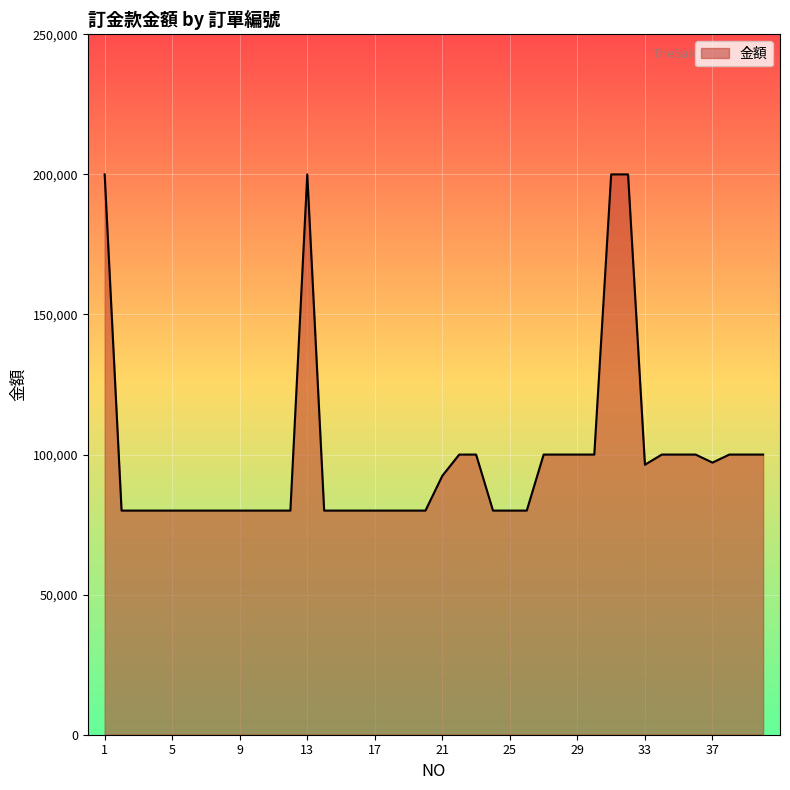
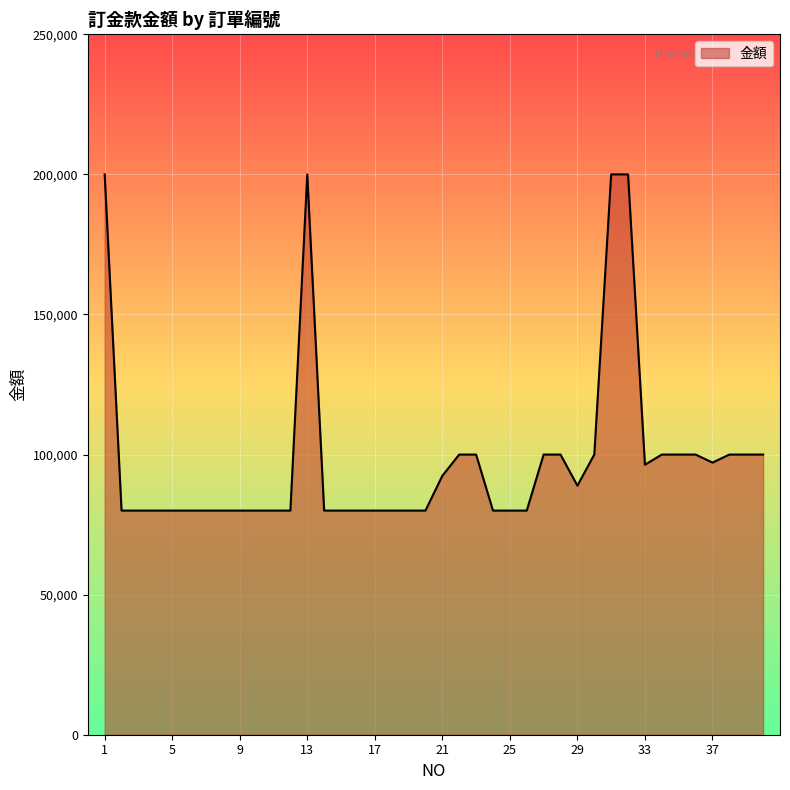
  {
    "1": "200,000",
    "5": "80,000",
    "9": "80,000",
    "13": "200,000",
    "17": "80,000",
    "21": "92,000",
    "25": "80,000",
-   "29": "100,000",
+   "29": "89,000",
    "33": "96,000",
    "37": "97,000"
  }
